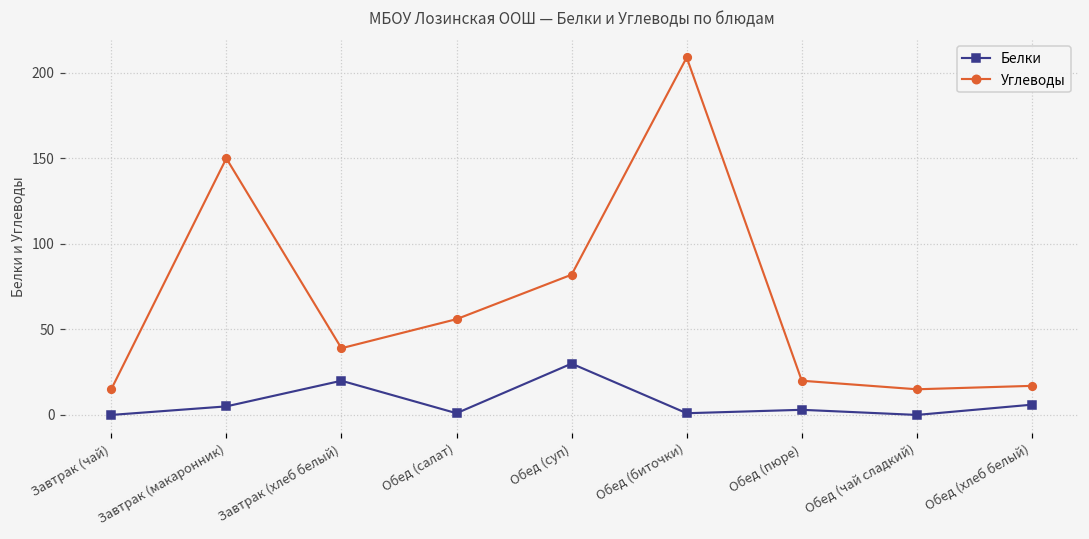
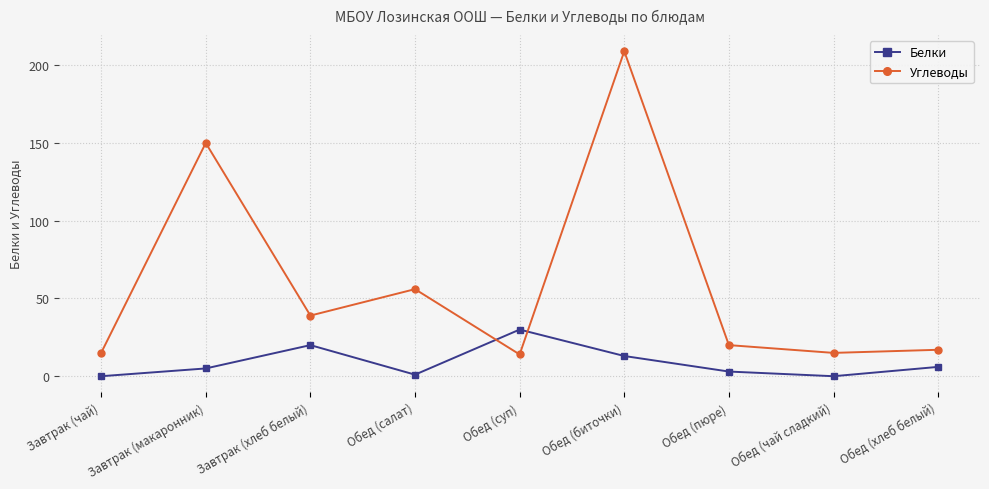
  {
    "Белки": {
      "Завтрак (чай)": 0,
      "Завтрак (макаронник)": 5,
      "Завтрак (хлеб белый)": 20,
      "Обед (салат)": 1,
      "Обед (суп)": 30,
-     "Обед (биточки)": 1,
+     "Обед (биточки)": 13,
      "Обед (пюре)": 3,
      "Обед (чай сладкий)": 0,
      "Обед (хлеб белый)": 6
    },
    "Углеводы": {
      "Завтрак (чай)": 15,
      "Завтрак (макаронник)": 150,
      "Завтрак (хлеб белый)": 39,
      "Обед (салат)": 56,
-     "Обед (суп)": 82,
+     "Обед (суп)": 14,
      "Обед (биточки)": 209,
      "Обед (пюре)": 20,
      "Обед (чай сладкий)": 15,
      "Обед (хлеб белый)": 17
    }
  }
